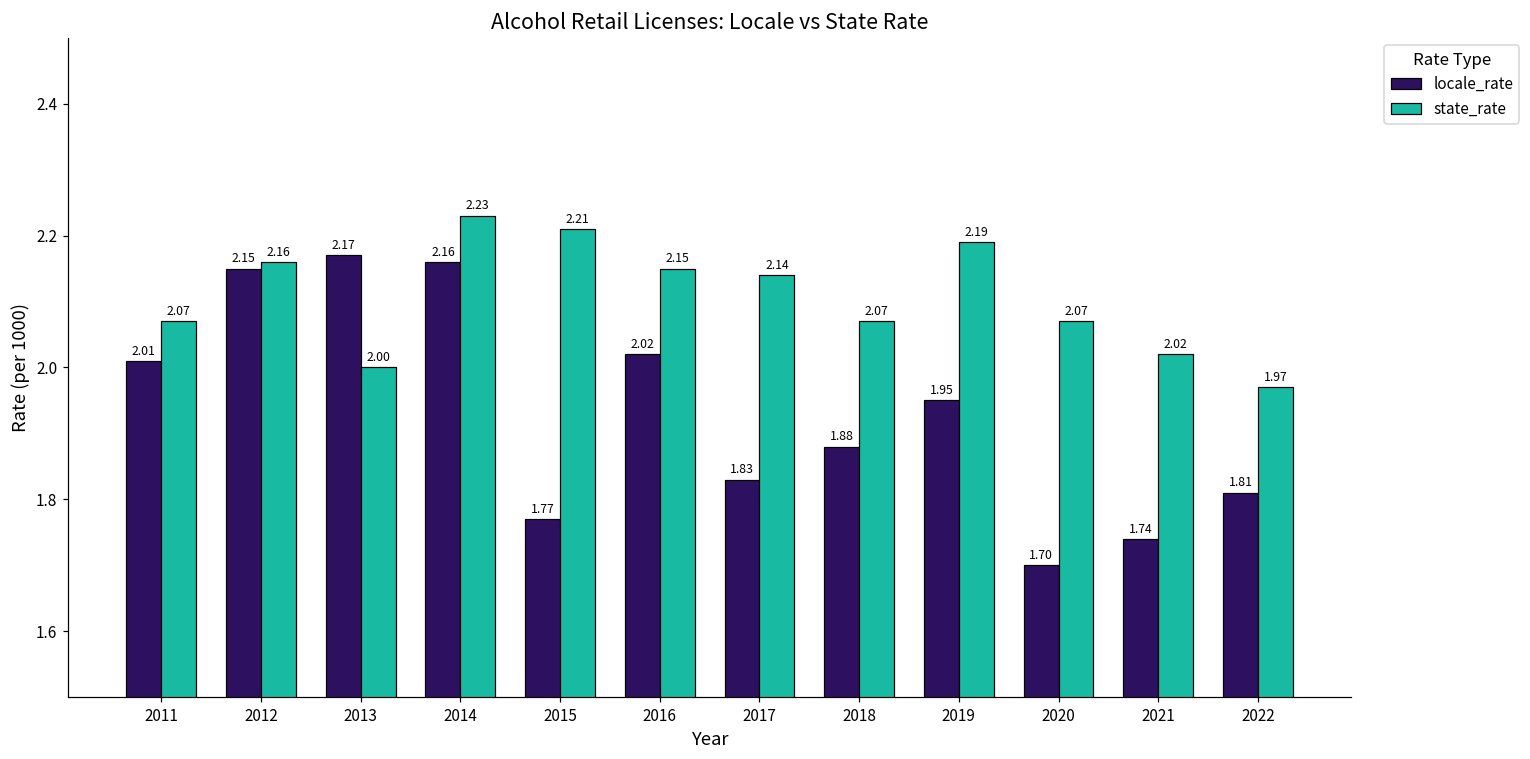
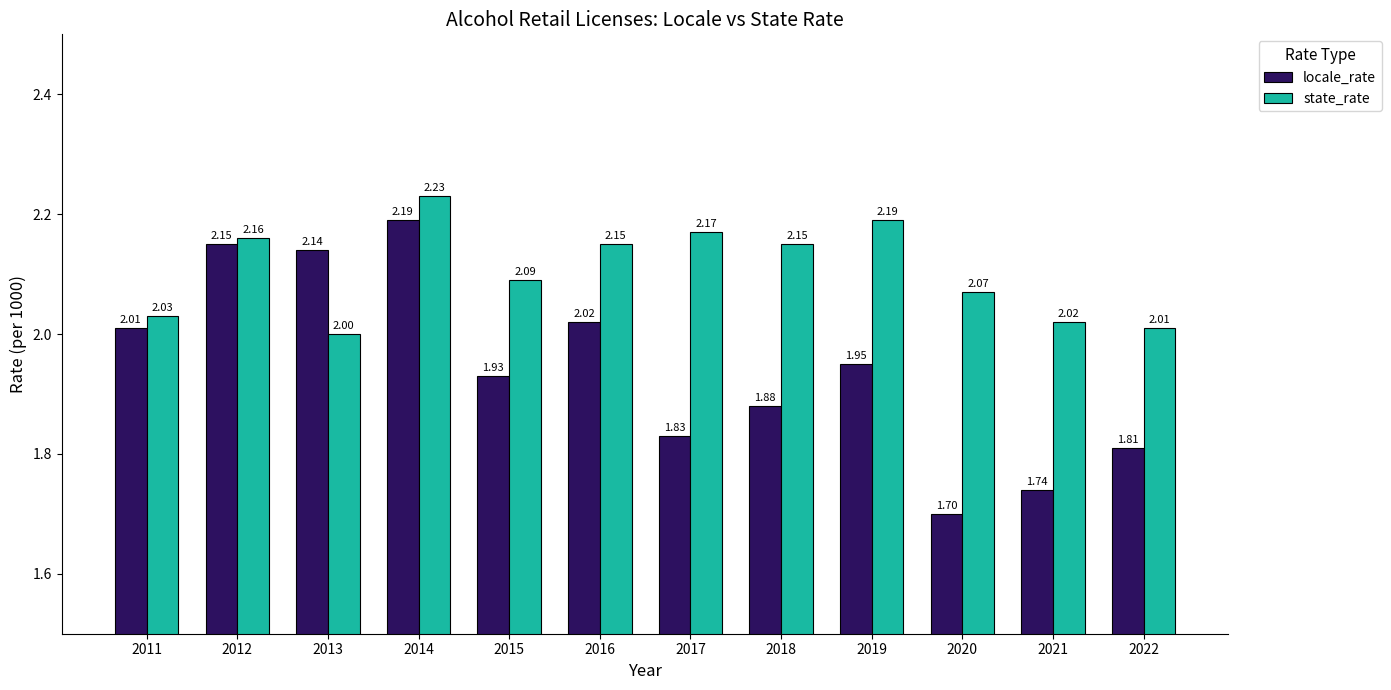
  {
    "locale_rate": {
      "2011": 2.01,
      "2012": 2.15,
-     "2013": 2.17,
-     "2014": 2.16,
-     "2015": 1.77,
+     "2013": 2.14,
+     "2014": 2.19,
+     "2015": 1.93,
      "2016": 2.02,
      "2017": 1.83,
      "2018": 1.88,
      "2019": 1.95,
      "2020": 1.70,
      "2021": 1.74,
      "2022": 1.81
    },
    "state_rate": {
-     "2011": 2.07,
+     "2011": 2.03,
      "2012": 2.16,
      "2013": 2.00,
      "2014": 2.23,
-     "2015": 2.21,
+     "2015": 2.09,
      "2016": 2.15,
-     "2017": 2.14,
-     "2018": 2.07,
+     "2017": 2.17,
+     "2018": 2.15,
      "2019": 2.19,
      "2020": 2.07,
      "2021": 2.02,
-     "2022": 1.97
+     "2022": 2.01
    }
  }
